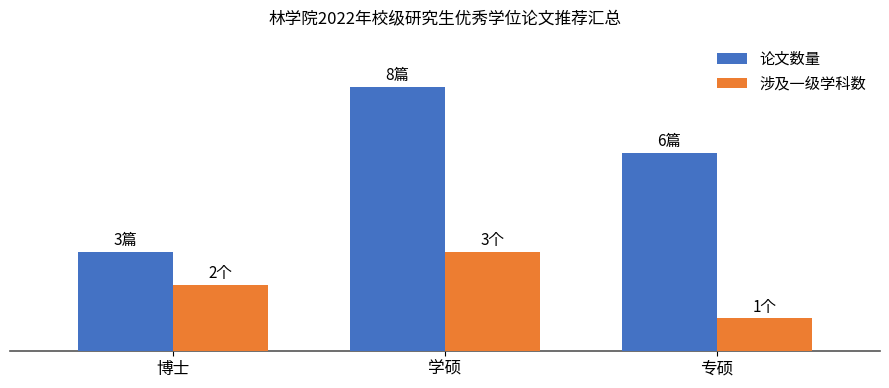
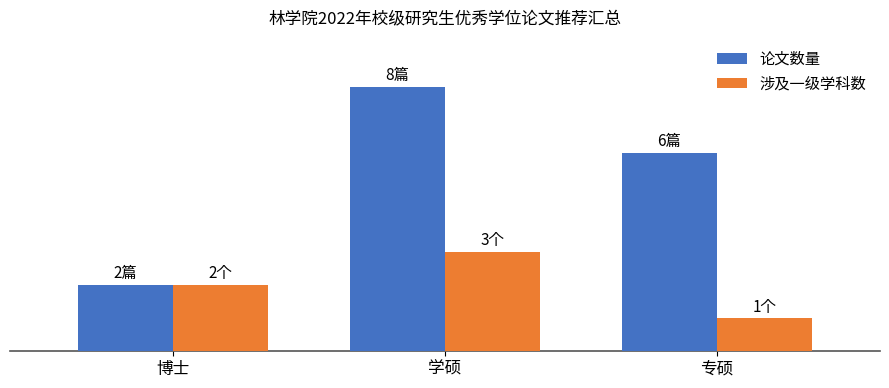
  {
    "论文数量": {
-     "博士": "3篇",
+     "博士": "2篇",
      "学硕": "8篇",
      "专硕": "6篇"
    },
    "涉及一级学科数": {
      "博士": "2个",
      "学硕": "3个",
      "专硕": "1个"
    }
  }
